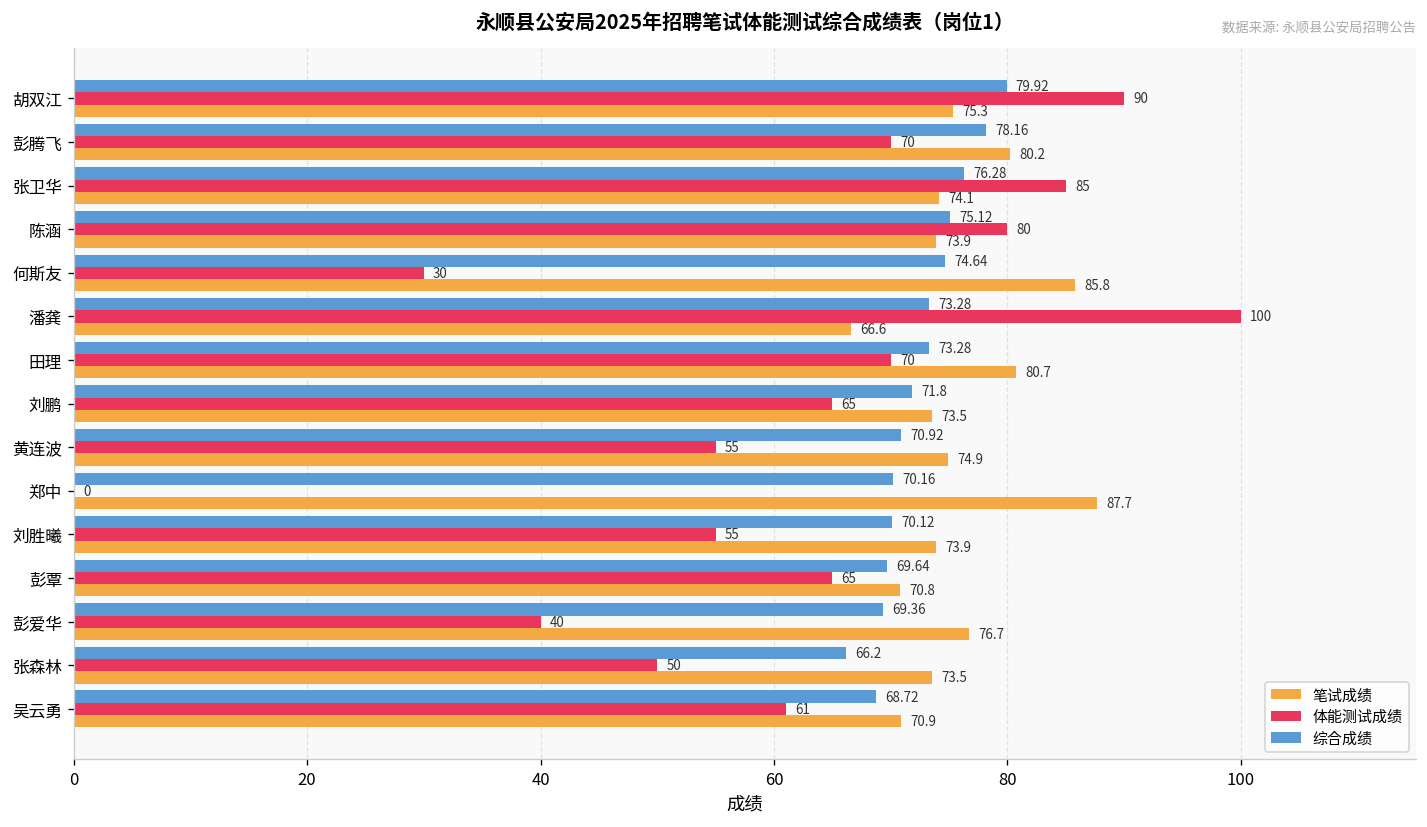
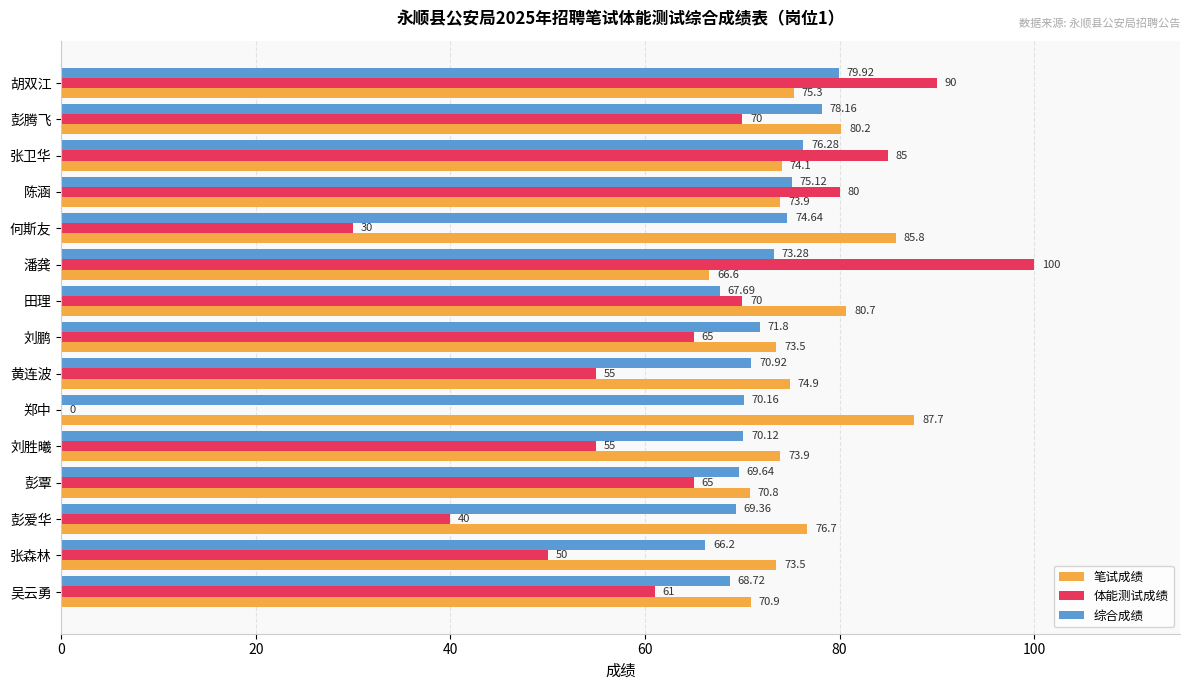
  {
    "笔试成绩": {
      "胡双江": 75.3,
      "彭腾飞": 80.2,
      "张卫华": 74.1,
      "陈涵": 73.9,
      "何斯友": 85.8,
      "潘龚": 66.6,
      "田理": 80.7,
      "刘鹏": 73.5,
      "黄连波": 74.9,
      "郑中": 87.7,
      "刘胜曦": 73.9,
      "彭覃": 70.8,
      "彭爱华": 76.7,
      "张森林": 73.5,
      "吴云勇": 70.9
    },
    "体能测试成绩": {
      "胡双江": 90,
      "彭腾飞": 70,
      "张卫华": 85,
      "陈涵": 80,
      "何斯友": 30,
      "潘龚": 100,
      "田理": 70,
      "刘鹏": 65,
      "黄连波": 55,
      "郑中": 0,
      "刘胜曦": 55,
      "彭覃": 65,
      "彭爱华": 40,
      "张森林": 50,
      "吴云勇": 61
    },
    "综合成绩": {
      "胡双江": 79.92,
      "彭腾飞": 78.16,
      "张卫华": 76.28,
      "陈涵": 75.12,
      "何斯友": 74.64,
      "潘龚": 73.28,
-     "田理": 73.28,
+     "田理": 67.69,
      "刘鹏": 71.8,
      "黄连波": 70.92,
      "郑中": 70.16,
      "刘胜曦": 70.12,
      "彭覃": 69.64,
      "彭爱华": 69.36,
      "张森林": 66.2,
      "吴云勇": 68.72
    }
  }
